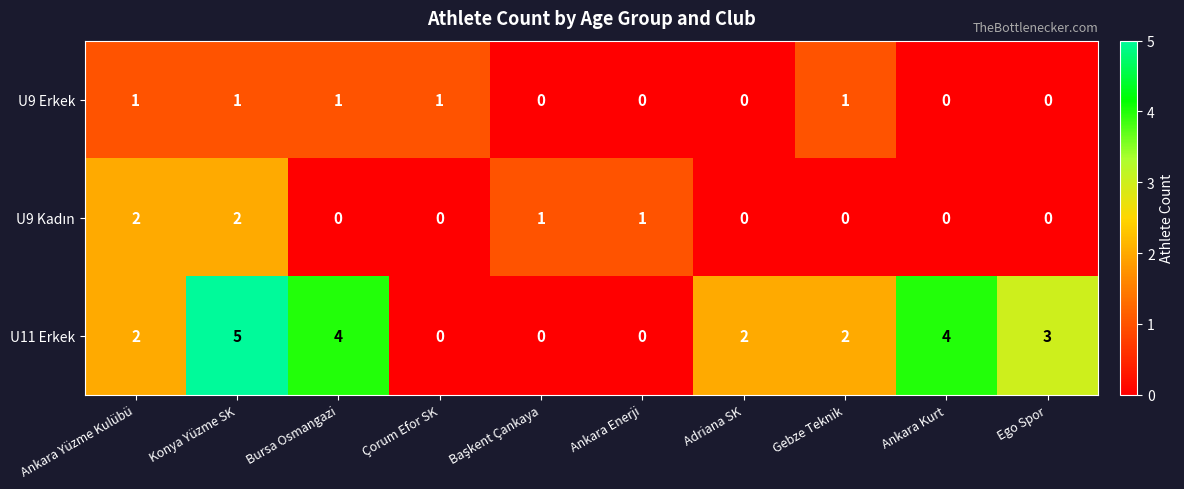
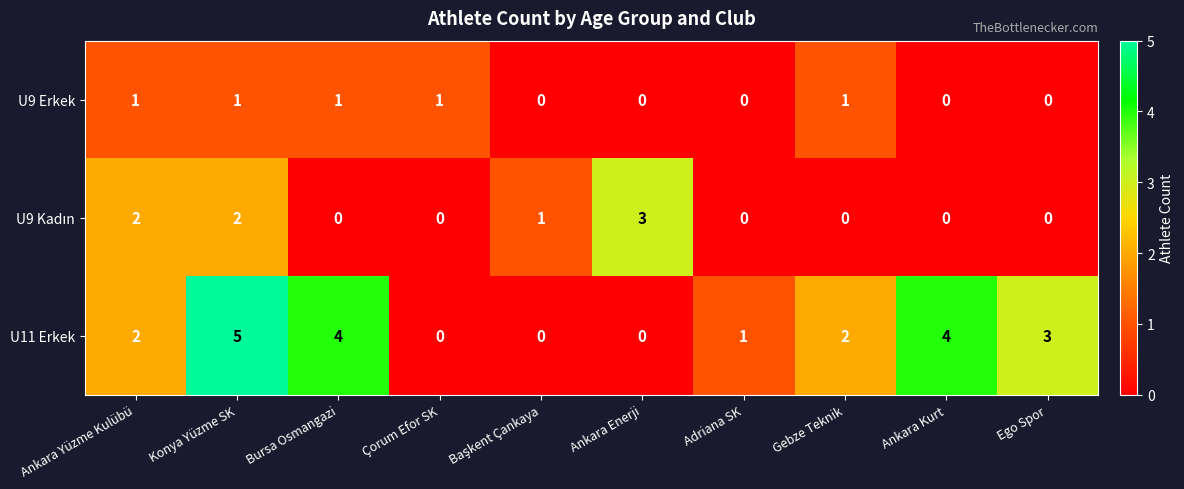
  {
    "U9 Erkek": {
      "Ankara Yüzme Kulübü": 1,
      "Konya Yüzme SK": 1,
      "Bursa Osmangazi": 1,
      "Çorum Efor SK": 1,
      "Başkent Çankaya": 0,
      "Ankara Enerji": 0,
      "Adriana SK": 0,
      "Gebze Teknik": 1,
      "Ankara Kurt": 0,
      "Ego Spor": 0
    },
    "U9 Kadın": {
      "Ankara Yüzme Kulübü": 2,
      "Konya Yüzme SK": 2,
      "Bursa Osmangazi": 0,
      "Çorum Efor SK": 0,
      "Başkent Çankaya": 1,
-     "Ankara Enerji": 1,
+     "Ankara Enerji": 3,
      "Adriana SK": 0,
      "Gebze Teknik": 0,
      "Ankara Kurt": 0,
      "Ego Spor": 0
    },
    "U11 Erkek": {
      "Ankara Yüzme Kulübü": 2,
      "Konya Yüzme SK": 5,
      "Bursa Osmangazi": 4,
      "Çorum Efor SK": 0,
      "Başkent Çankaya": 0,
      "Ankara Enerji": 0,
-     "Adriana SK": 2,
+     "Adriana SK": 1,
      "Gebze Teknik": 2,
      "Ankara Kurt": 4,
      "Ego Spor": 3
    }
  }
